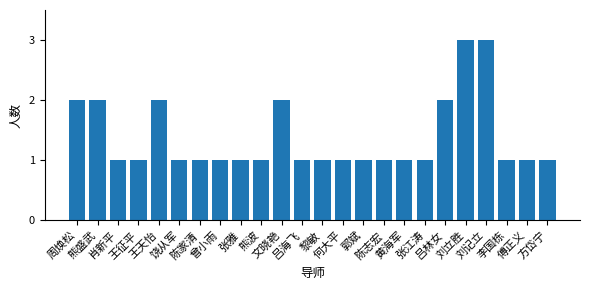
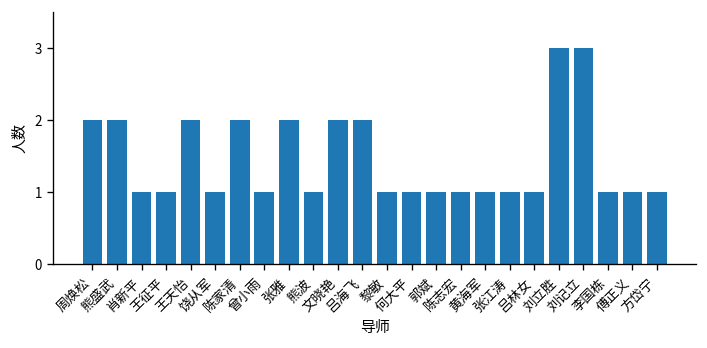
  {
    "周焕松": 2,
    "熊盛武": 2,
    "肖新平": 1,
    "王征平": 1,
    "王天怡": 2,
    "饶从军": 1,
-   "陈家清": 1,
+   "陈家清": 2,
    "曾小雨": 1,
-   "张雅": 1,
+   "张雅": 2,
    "熊波": 1,
    "文晓艳": 2,
-   "吕海飞": 1,
+   "吕海飞": 2,
    "黎敏": 1,
    "何大平": 1,
    "郭斌": 1,
    "陈志宏": 1,
    "黄海军": 1,
    "张江涛": 1,
-   "吕林女": 2,
+   "吕林女": 1,
    "刘立胜": 3,
    "刘记立": 3,
    "李国栋": 1,
    "傅正义": 1,
    "方岱宁": 1
  }
